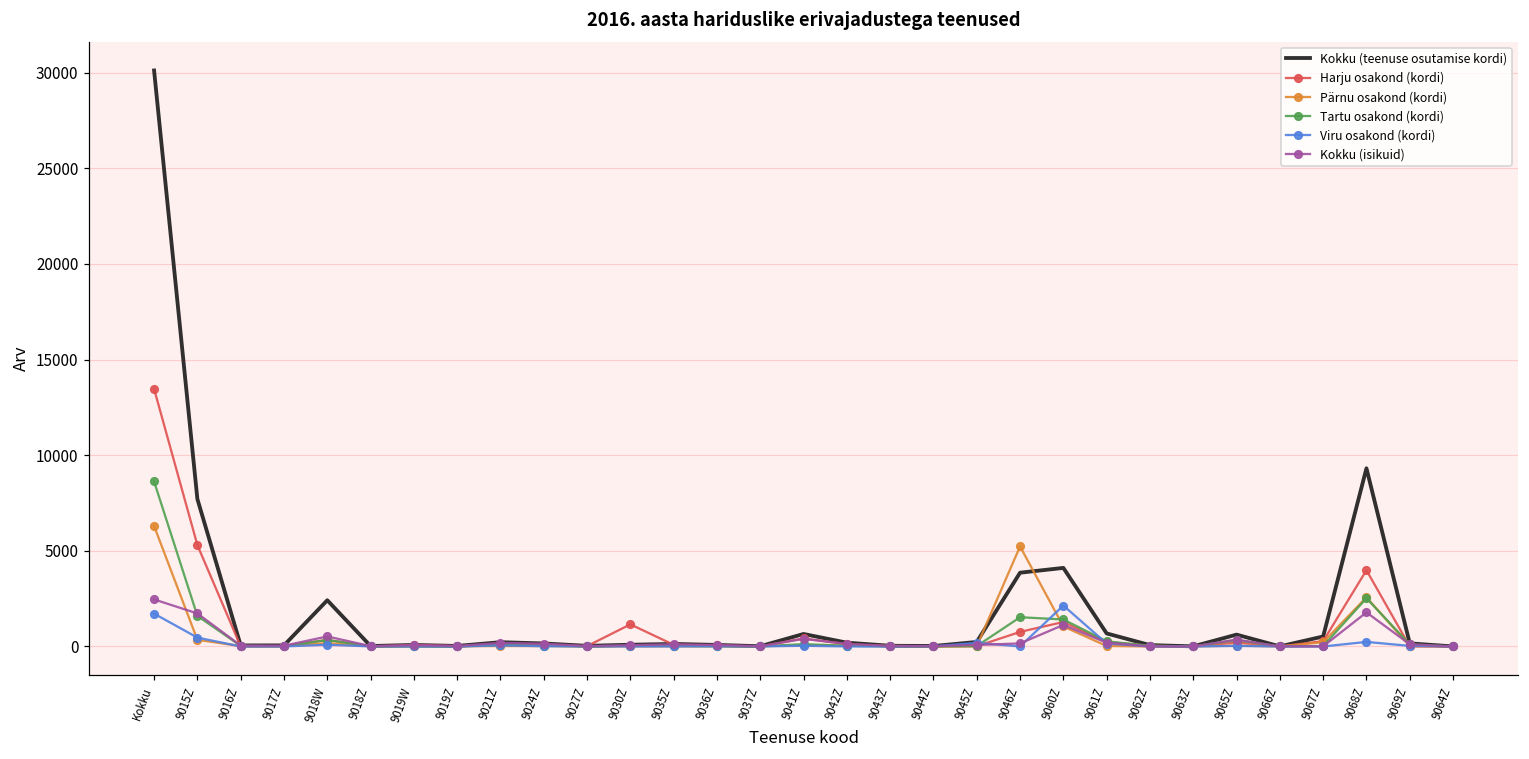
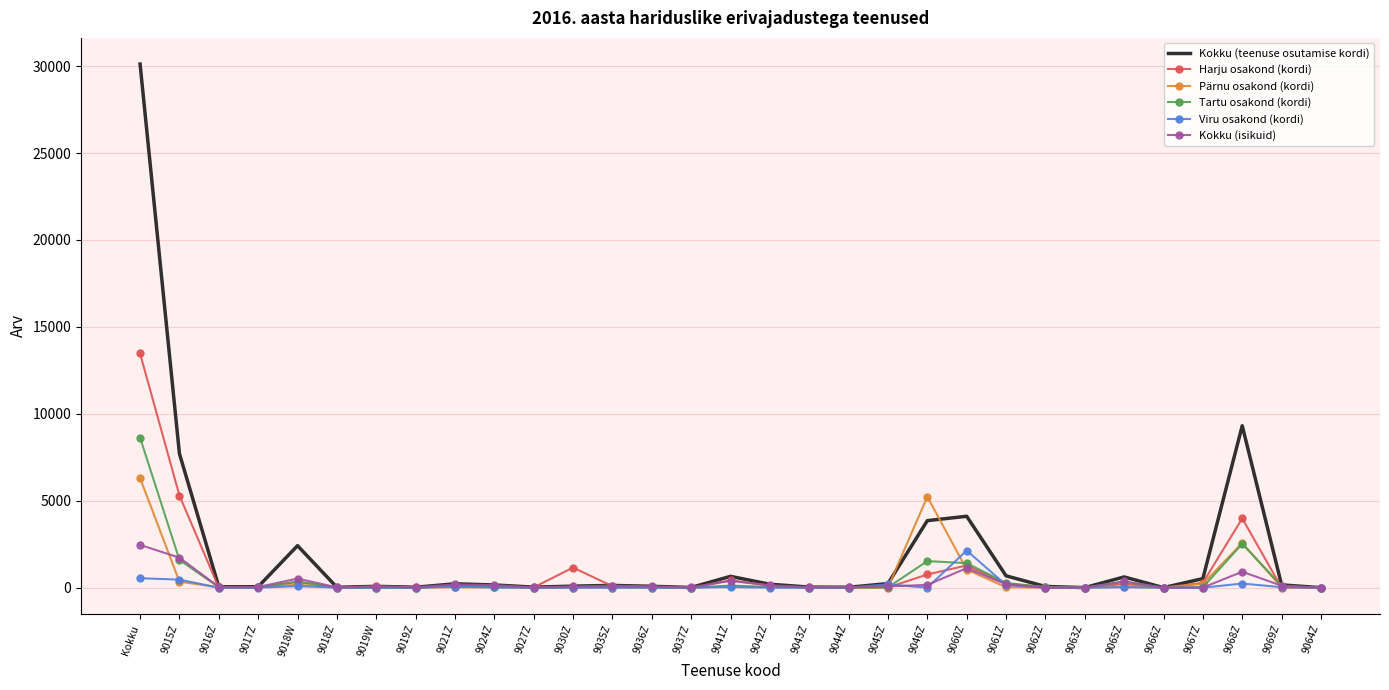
  {
    "Kokku (teenuse osutamise kordi)": {
      "Kokku": 30100,
      "9015Z": 7700,
      "9018W": 2400,
      "9041Z": 700,
      "9046Z": 3900,
      "9060Z": 4100,
      "9061Z": 700,
      "9065Z": 600,
      "9067Z": 500,
      "9068Z": 9300
    },
    "Harju osakond (kordi)": {
      "Kokku": 13500,
      "9015Z": 5300,
      "9030Z": 1200,
      "9046Z": 800,
      "9068Z": 4000
    },
    "Pärnu osakond (kordi)": {
      "Kokku": 6300,
      "9046Z": 5200
    },
    "Tartu osakond (kordi)": {
      "Kokku": 8600,
      "9046Z": 1500
    },
    "Viru osakond (kordi)": {
-     "Kokku": 1700,
+     "Kokku": 500,
      "9046Z": 0,
      "9060Z": 2100,
      "9068Z": 200
    },
    "Kokku (isikuid)": {
      "Kokku": 2500,
      "9018W": 500,
      "9046Z": 200,
-     "9068Z": 1800
+     "9068Z": 900
    }
  }
